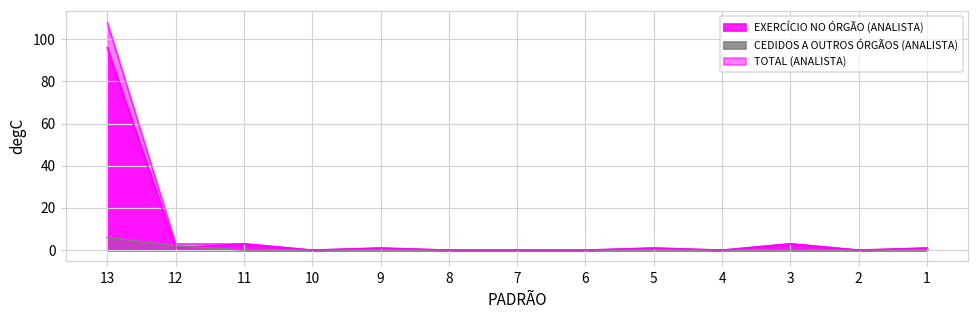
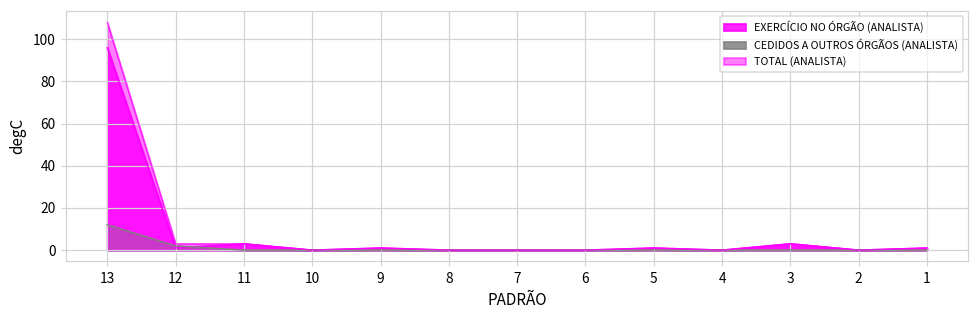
  {
    "CEDIDOS A OUTROS ÓRGÃOS (ANALISTA)": {
-     "13": 6,
+     "13": 12,
      "11": 0,
      "3": 0
    }
  }
